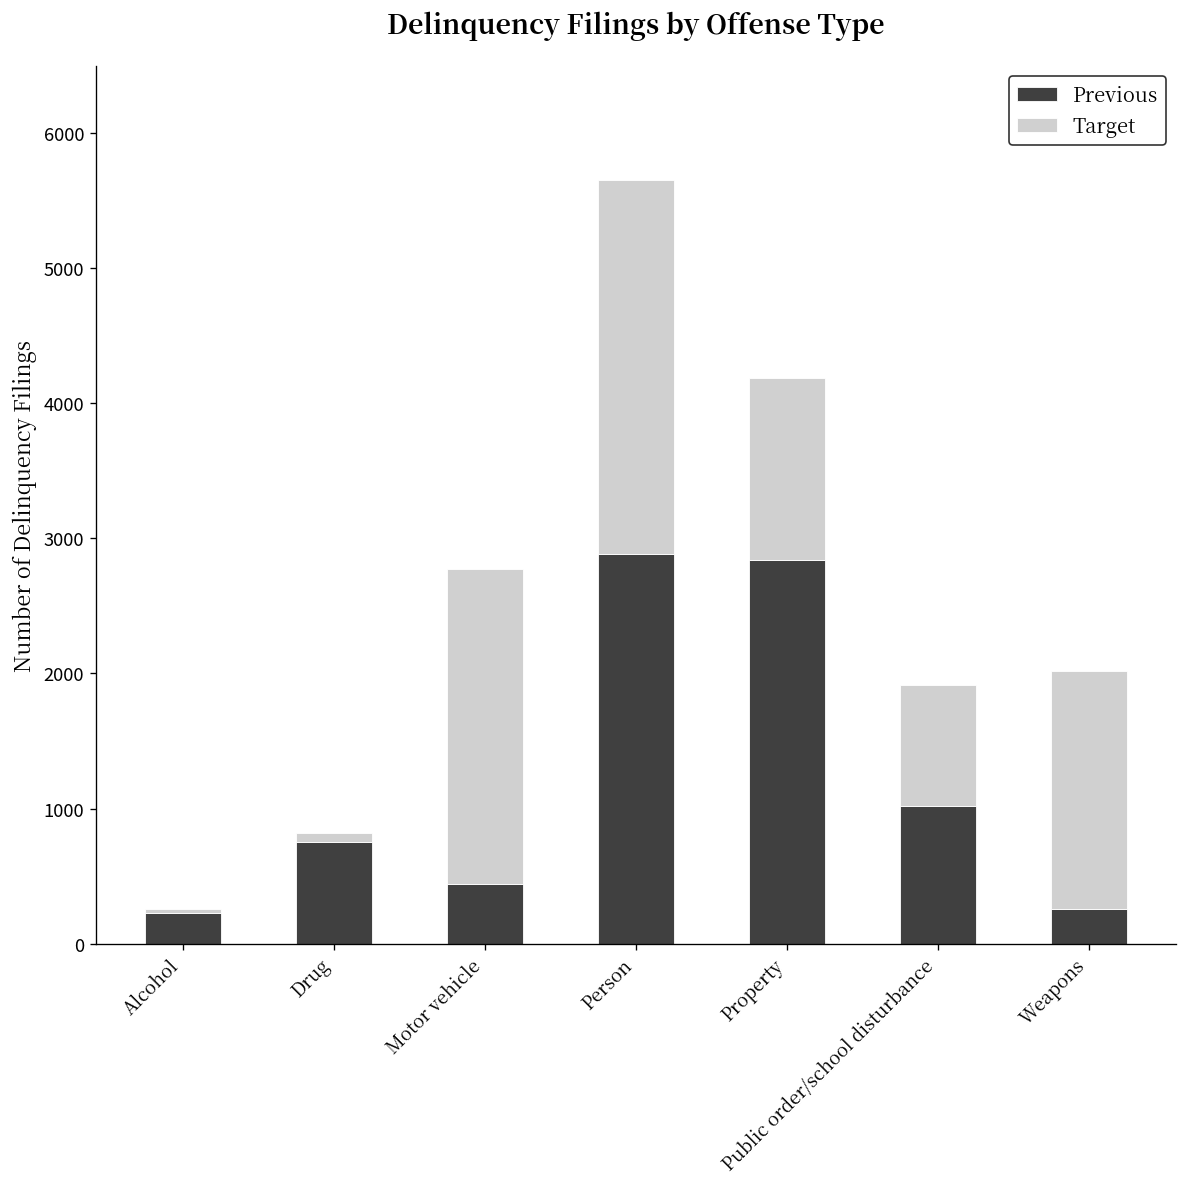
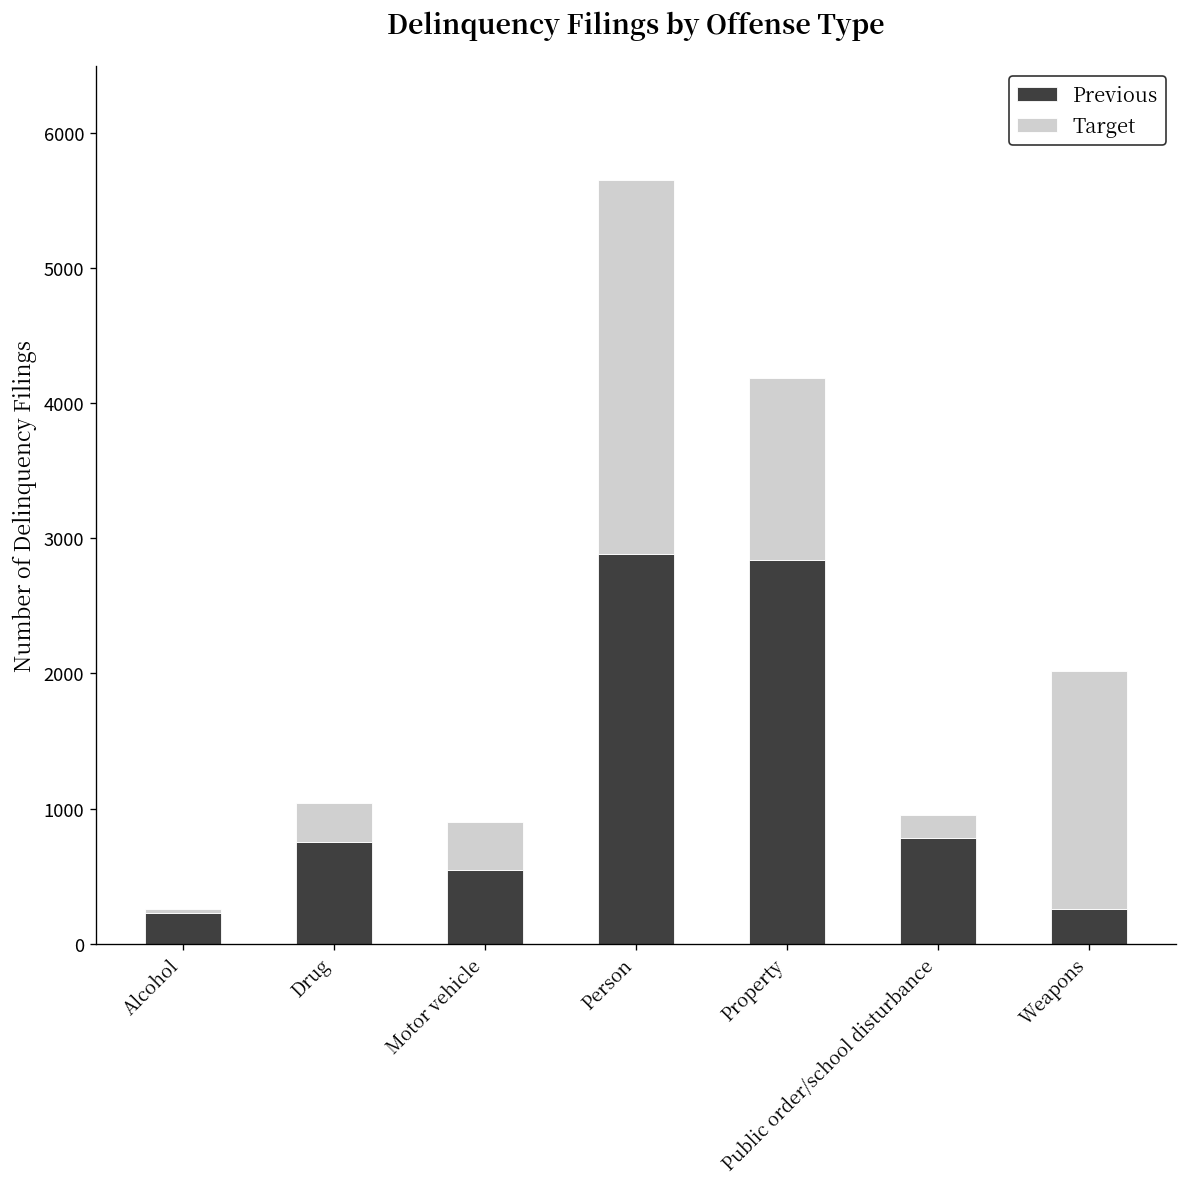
  {
    "Previous": {
      "Alcohol": 230,
      "Drug": 750,
-     "Motor vehicle": 440,
+     "Motor vehicle": 540,
      "Person": 2880,
      "Property": 2840,
-     "Public order/school disturbance": 1020,
+     "Public order/school disturbance": 780,
      "Weapons": 260
    },
    "Target": {
      "Alcohol": 30,
-     "Drug": 70,
-     "Motor vehicle": 2330,
+     "Drug": 290,
+     "Motor vehicle": 360,
      "Person": 2770,
      "Property": 1350,
-     "Public order/school disturbance": 890,
+     "Public order/school disturbance": 170,
      "Weapons": 1760
    }
  }
